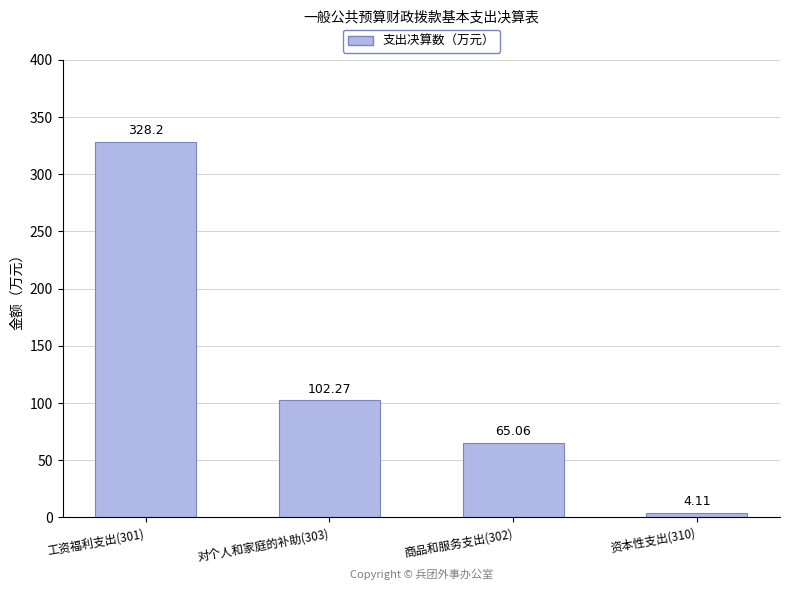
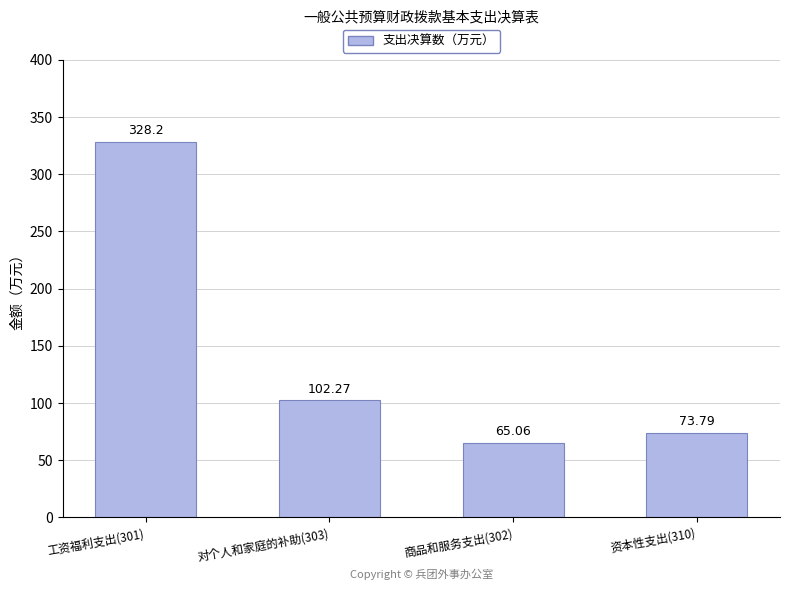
  {
    "工资福利支出(301)": 328.2,
    "对个人和家庭的补助(303)": 102.27,
    "商品和服务支出(302)": 65.06,
-   "资本性支出(310)": 4.11
+   "资本性支出(310)": 73.79
  }
